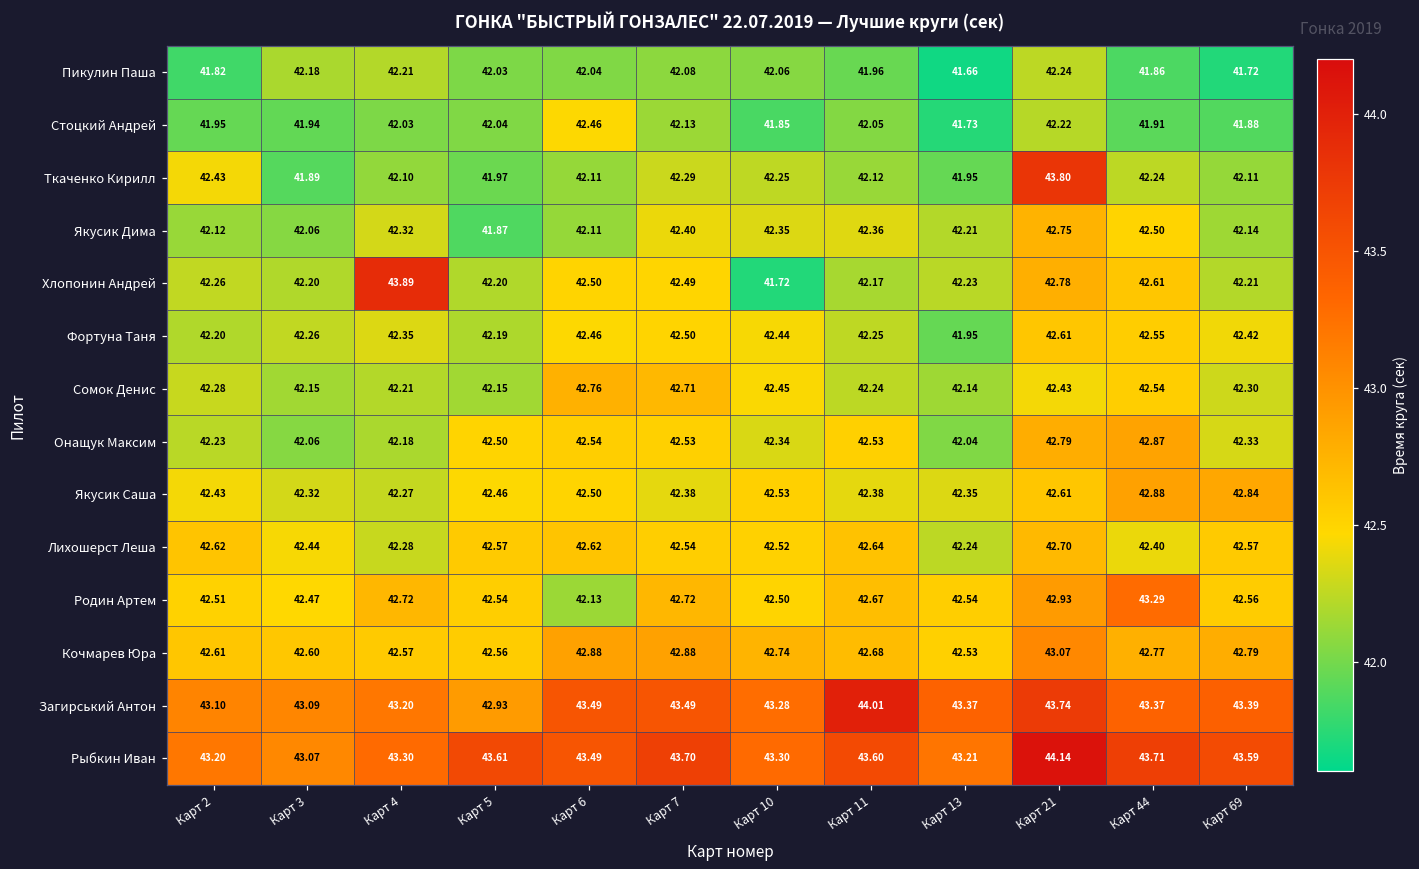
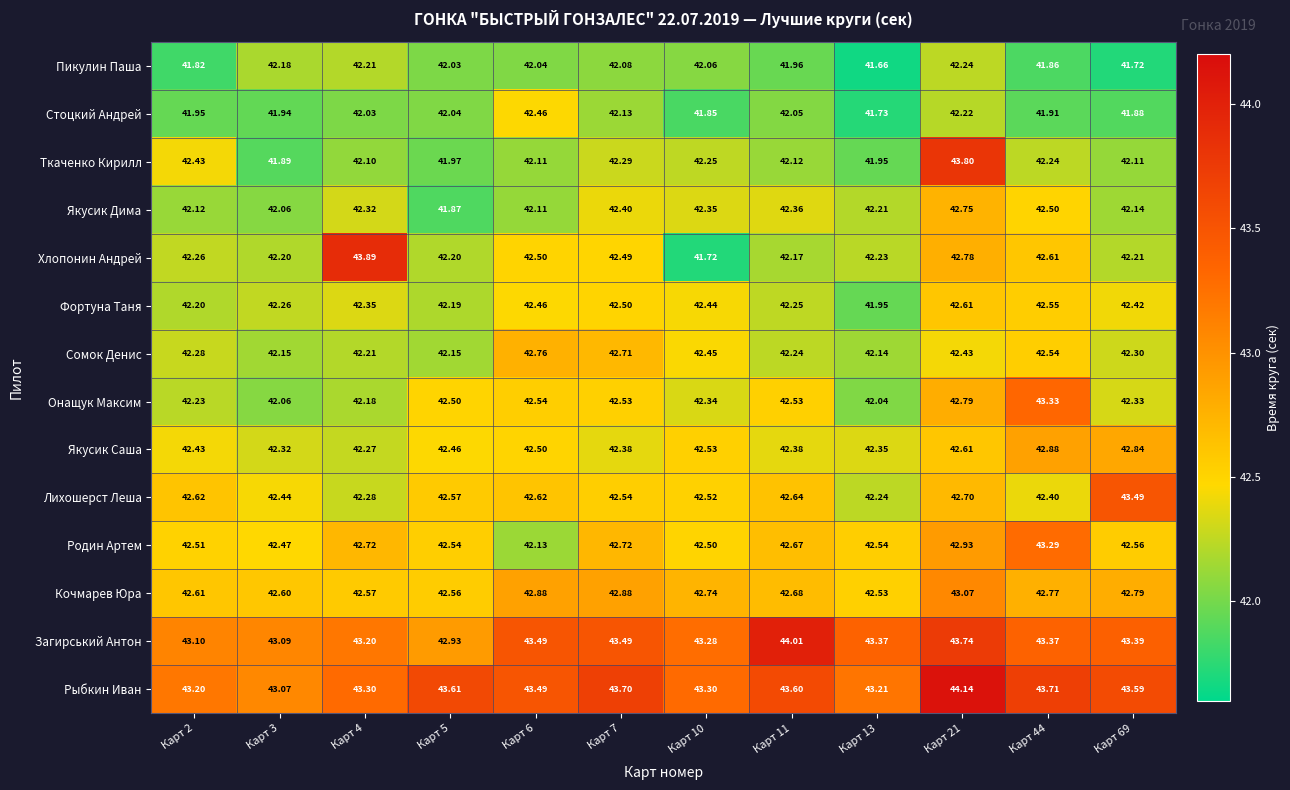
  {
    "Пикулин Паша": {
      "Карт 2": 41.82,
      "Карт 3": 42.18,
      "Карт 4": 42.21,
      "Карт 5": 42.03,
      "Карт 6": 42.04,
      "Карт 7": 42.08,
      "Карт 10": 42.06,
      "Карт 11": 41.96,
      "Карт 13": 41.66,
      "Карт 21": 42.24,
      "Карт 44": 41.86,
      "Карт 69": 41.72
    },
    "Стоцкий Андрей": {
      "Карт 2": 41.95,
      "Карт 3": 41.94,
      "Карт 4": 42.03,
      "Карт 5": 42.04,
      "Карт 6": 42.46,
      "Карт 7": 42.13,
      "Карт 10": 41.85,
      "Карт 11": 42.05,
      "Карт 13": 41.73,
      "Карт 21": 42.22,
      "Карт 44": 41.91,
      "Карт 69": 41.88
    },
    "Ткаченко Кирилл": {
      "Карт 2": 42.43,
      "Карт 3": 41.89,
      "Карт 4": 42.10,
      "Карт 5": 41.97,
      "Карт 6": 42.11,
      "Карт 7": 42.29,
      "Карт 10": 42.25,
      "Карт 11": 42.12,
      "Карт 13": 41.95,
      "Карт 21": 43.80,
      "Карт 44": 42.24,
      "Карт 69": 42.11
    },
    "Якусик Дима": {
      "Карт 2": 42.12,
      "Карт 3": 42.06,
      "Карт 4": 42.32,
      "Карт 5": 41.87,
      "Карт 6": 42.11,
      "Карт 7": 42.40,
      "Карт 10": 42.35,
      "Карт 11": 42.36,
      "Карт 13": 42.21,
      "Карт 21": 42.75,
      "Карт 44": 42.50,
      "Карт 69": 42.14
    },
    "Хлопонин Андрей": {
      "Карт 2": 42.26,
      "Карт 3": 42.20,
      "Карт 4": 43.89,
      "Карт 5": 42.20,
      "Карт 6": 42.50,
      "Карт 7": 42.49,
      "Карт 10": 41.72,
      "Карт 11": 42.17,
      "Карт 13": 42.23,
      "Карт 21": 42.78,
      "Карт 44": 42.61,
      "Карт 69": 42.21
    },
    "Фортуна Таня": {
      "Карт 2": 42.20,
      "Карт 3": 42.26,
      "Карт 4": 42.35,
      "Карт 5": 42.19,
      "Карт 6": 42.46,
      "Карт 7": 42.50,
      "Карт 10": 42.44,
      "Карт 11": 42.25,
      "Карт 13": 41.95,
      "Карт 21": 42.61,
      "Карт 44": 42.55,
      "Карт 69": 42.42
    },
    "Сомок Денис": {
      "Карт 2": 42.28,
      "Карт 3": 42.15,
      "Карт 4": 42.21,
      "Карт 5": 42.15,
      "Карт 6": 42.76,
      "Карт 7": 42.71,
      "Карт 10": 42.45,
      "Карт 11": 42.24,
      "Карт 13": 42.14,
      "Карт 21": 42.43,
      "Карт 44": 42.54,
      "Карт 69": 42.30
    },
    "Онащук Максим": {
      "Карт 2": 42.23,
      "Карт 3": 42.06,
      "Карт 4": 42.18,
      "Карт 5": 42.50,
      "Карт 6": 42.54,
      "Карт 7": 42.53,
      "Карт 10": 42.34,
      "Карт 11": 42.53,
      "Карт 13": 42.04,
      "Карт 21": 42.79,
-     "Карт 44": 42.87,
+     "Карт 44": 43.33,
      "Карт 69": 42.33
    },
    "Якусик Саша": {
      "Карт 2": 42.43,
      "Карт 3": 42.32,
      "Карт 4": 42.27,
      "Карт 5": 42.46,
      "Карт 6": 42.50,
      "Карт 7": 42.38,
      "Карт 10": 42.53,
      "Карт 11": 42.38,
      "Карт 13": 42.35,
      "Карт 21": 42.61,
      "Карт 44": 42.88,
      "Карт 69": 42.84
    },
    "Лихошерст Леша": {
      "Карт 2": 42.62,
      "Карт 3": 42.44,
      "Карт 4": 42.28,
      "Карт 5": 42.57,
      "Карт 6": 42.62,
      "Карт 7": 42.54,
      "Карт 10": 42.52,
      "Карт 11": 42.64,
      "Карт 13": 42.24,
      "Карт 21": 42.70,
      "Карт 44": 42.40,
-     "Карт 69": 42.57
+     "Карт 69": 43.49
    },
    "Родин Артем": {
      "Карт 2": 42.51,
      "Карт 3": 42.47,
      "Карт 4": 42.72,
      "Карт 5": 42.54,
      "Карт 6": 42.13,
      "Карт 7": 42.72,
      "Карт 10": 42.50,
      "Карт 11": 42.67,
      "Карт 13": 42.54,
      "Карт 21": 42.93,
      "Карт 44": 43.29,
      "Карт 69": 42.56
    },
    "Кочмарев Юра": {
      "Карт 2": 42.61,
      "Карт 3": 42.60,
      "Карт 4": 42.57,
      "Карт 5": 42.56,
      "Карт 6": 42.88,
      "Карт 7": 42.88,
      "Карт 10": 42.74,
      "Карт 11": 42.68,
      "Карт 13": 42.53,
      "Карт 21": 43.07,
      "Карт 44": 42.77,
      "Карт 69": 42.79
    },
    "Загирський Антон": {
      "Карт 2": 43.10,
      "Карт 3": 43.09,
      "Карт 4": 43.20,
      "Карт 5": 42.93,
      "Карт 6": 43.49,
      "Карт 7": 43.49,
      "Карт 10": 43.28,
      "Карт 11": 44.01,
      "Карт 13": 43.37,
      "Карт 21": 43.74,
      "Карт 44": 43.37,
      "Карт 69": 43.39
    },
    "Рыбкин Иван": {
      "Карт 2": 43.20,
      "Карт 3": 43.07,
      "Карт 4": 43.30,
      "Карт 5": 43.61,
      "Карт 6": 43.49,
      "Карт 7": 43.70,
      "Карт 10": 43.30,
      "Карт 11": 43.60,
      "Карт 13": 43.21,
      "Карт 21": 44.14,
      "Карт 44": 43.71,
      "Карт 69": 43.59
    }
  }
